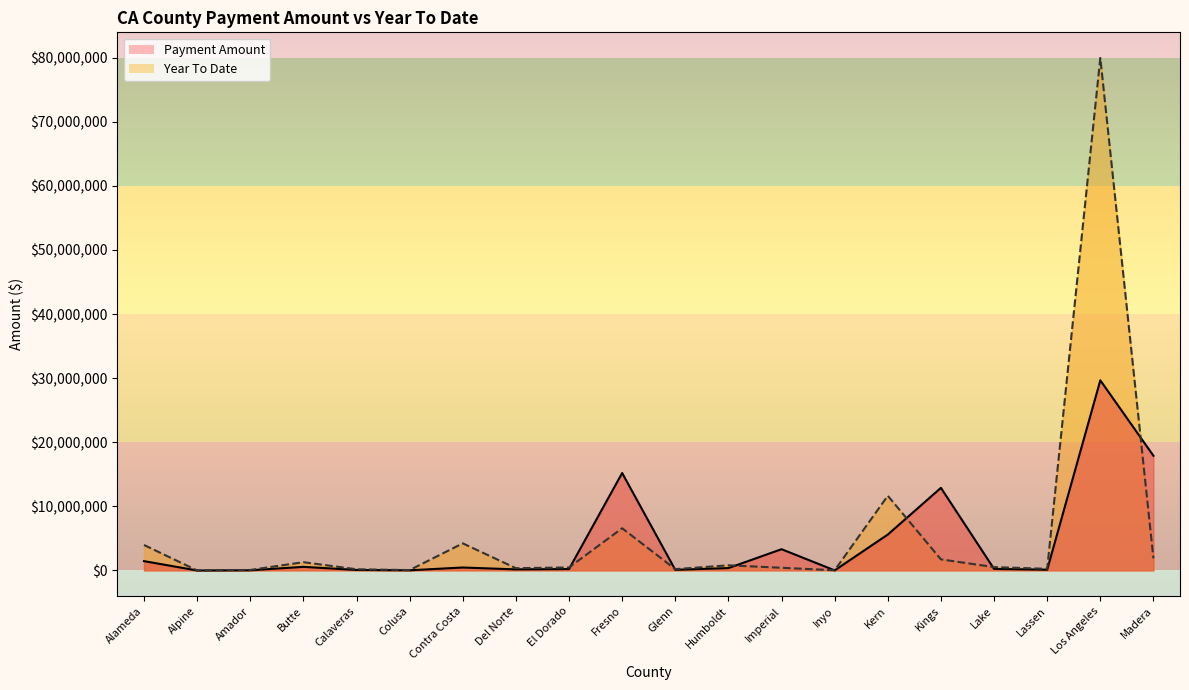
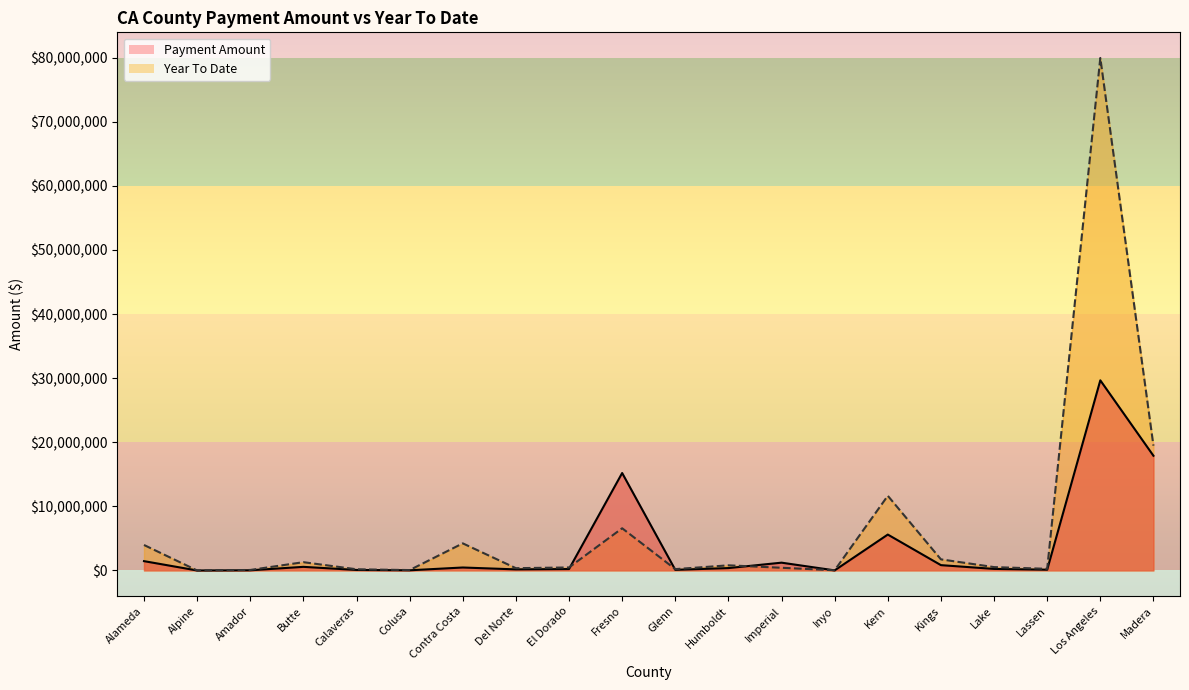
  {
    "Payment Amount": {
      "Alameda": "$1,000,000",
      "Butte": "$1,000,000",
      "Contra Costa": "$0",
      "Fresno": "$15,000,000",
      "Humboldt": "$0",
-     "Imperial": "$3,000,000",
+     "Imperial": "$1,000,000",
      "Kern": "$6,000,000",
-     "Kings": "$13,000,000",
+     "Kings": "$1,000,000",
      "Los Angeles": "$30,000,000",
      "Madera": "$18,000,000"
    },
    "Year To Date": {
      "Alameda": "$4,000,000",
      "Butte": "$1,000,000",
      "Contra Costa": "$4,000,000",
      "Fresno": "$7,000,000",
      "Humboldt": "$1,000,000",
      "Imperial": "$0",
      "Kern": "$12,000,000",
      "Kings": "$2,000,000",
      "Los Angeles": "$80,000,000",
-     "Madera": "$2,000,000"
+     "Madera": "$19,000,000"
    }
  }
